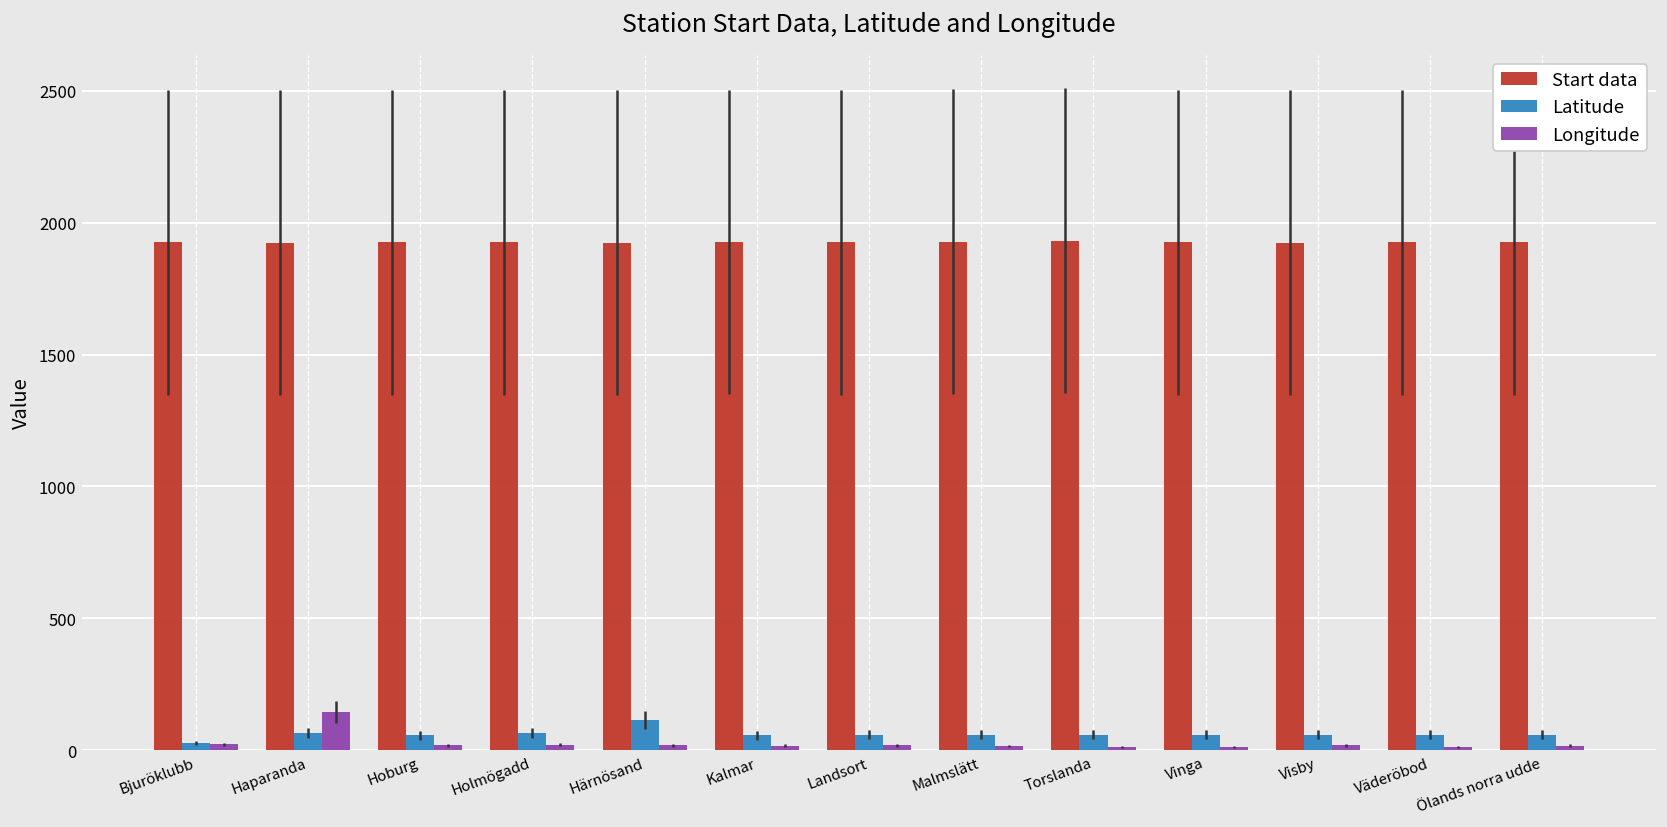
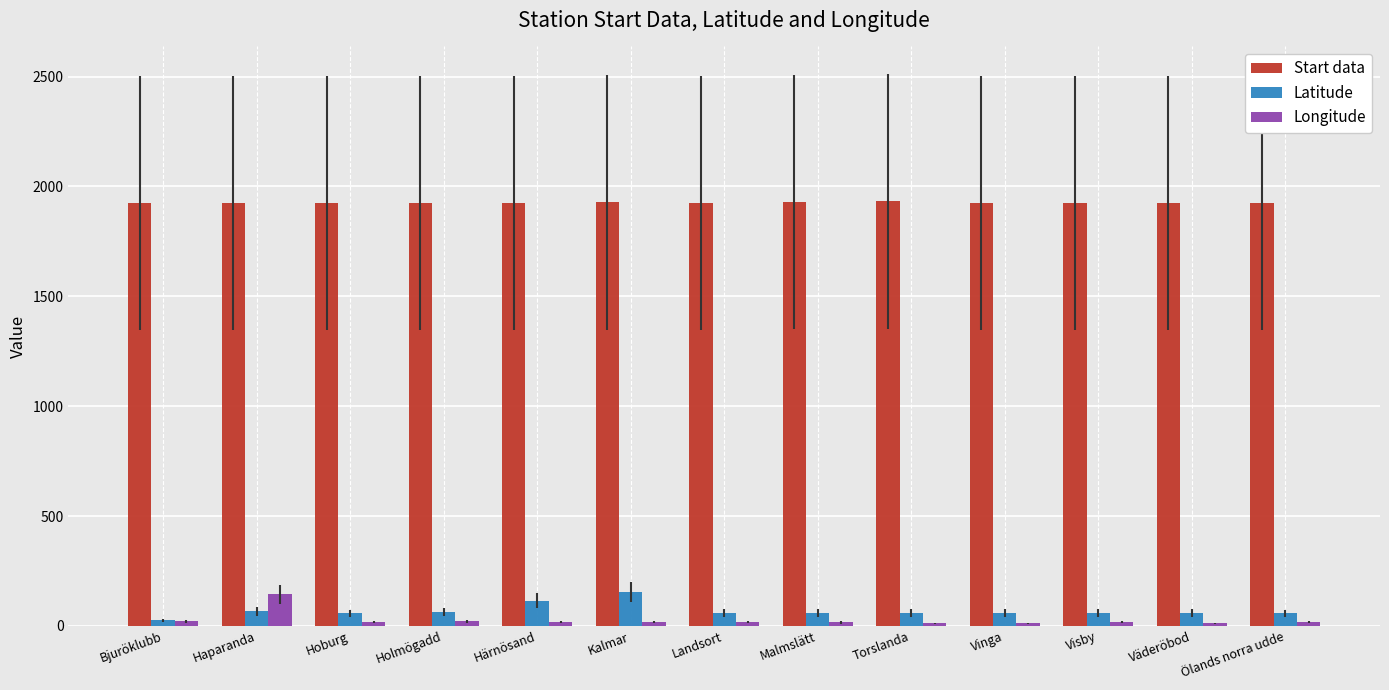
  {
    "Start data": {
      "Bjuröklubb": 1930,
      "Haparanda": 1930,
      "Hoburg": 1930,
      "Holmögadd": 1930,
      "Härnösand": 1930,
      "Kalmar": 1930,
      "Landsort": 1930,
      "Malmslätt": 1930,
      "Torslanda": 1930,
      "Vinga": 1930,
      "Visby": 1930,
      "Väderöbod": 1930,
      "Ölands norra udde": 1930
    },
    "Latitude": {
      "Bjuröklubb": 30,
      "Haparanda": 70,
      "Hoburg": 60,
      "Holmögadd": 60,
      "Härnösand": 110,
-     "Kalmar": 60,
+     "Kalmar": 150,
      "Landsort": 60,
      "Malmslätt": 60,
      "Torslanda": 60,
      "Vinga": 60,
      "Visby": 60,
      "Väderöbod": 60,
      "Ölands norra udde": 60
    },
    "Longitude": {
      "Bjuröklubb": 20,
      "Haparanda": 140,
      "Hoburg": 20,
      "Holmögadd": 20,
      "Härnösand": 20,
      "Kalmar": 20,
      "Landsort": 20,
      "Malmslätt": 20,
      "Torslanda": 10,
      "Vinga": 10,
      "Visby": 20,
      "Ölands norra udde": 20
    }
  }
